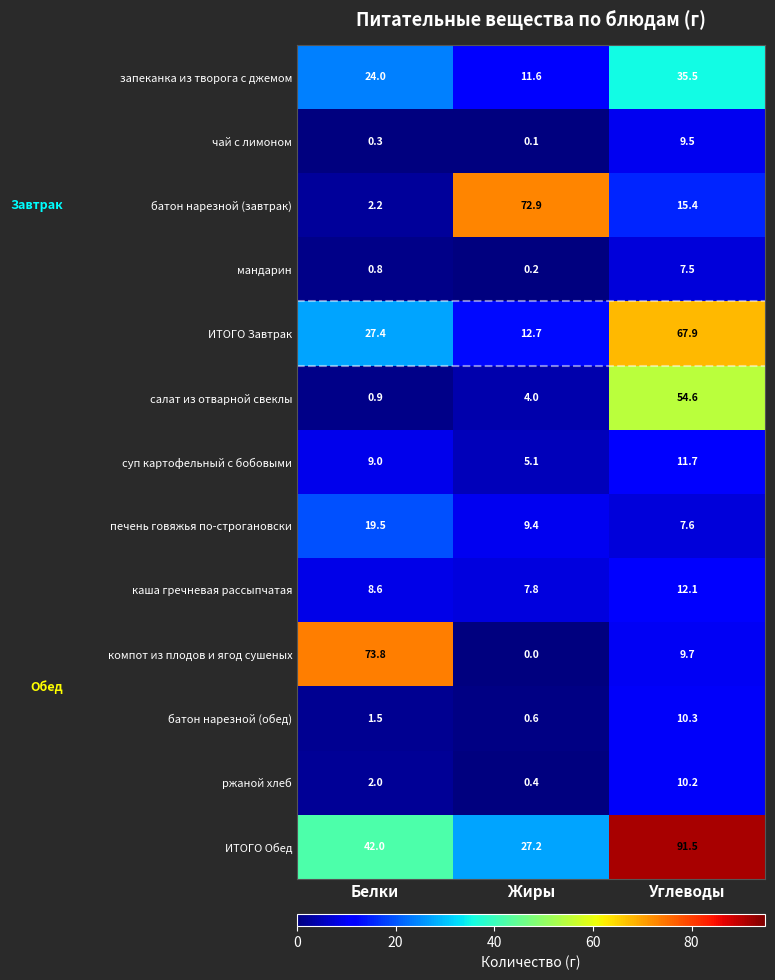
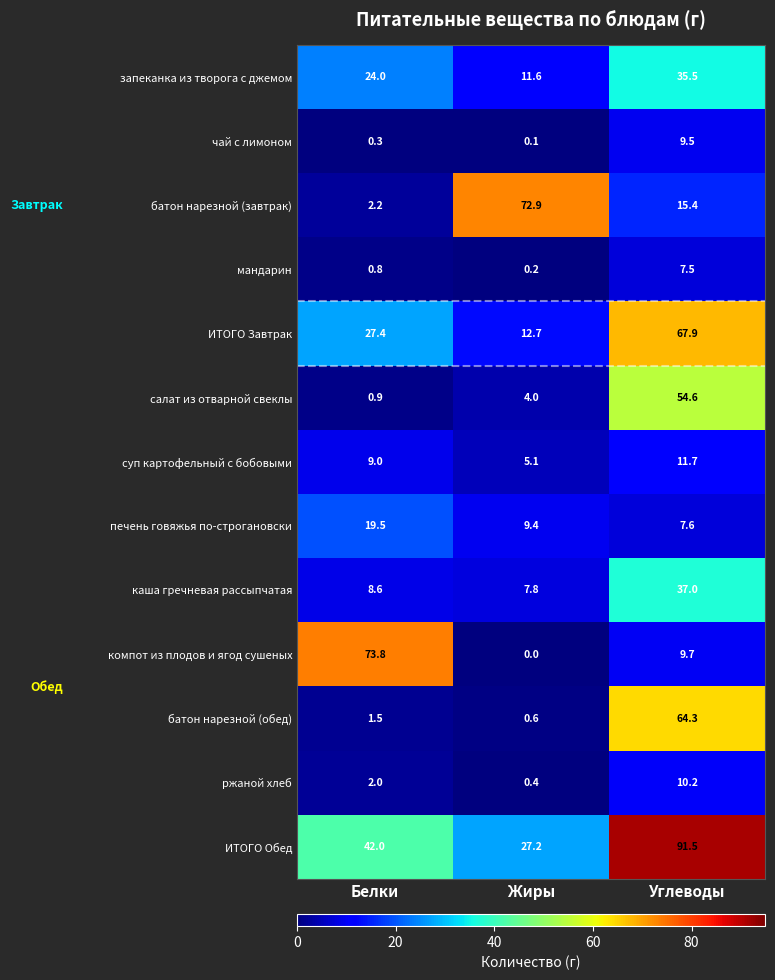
  {
    "запеканка из творога с джемом": {
      "Белки": 24.0,
      "Жиры": 11.6,
      "Углеводы": 35.5
    },
    "чай с лимоном": {
      "Белки": 0.3,
      "Жиры": 0.1,
      "Углеводы": 9.5
    },
    "батон нарезной (завтрак)": {
      "Белки": 2.2,
      "Жиры": 72.9,
      "Углеводы": 15.4
    },
    "мандарин": {
      "Белки": 0.8,
      "Жиры": 0.2,
      "Углеводы": 7.5
    },
    "ИТОГО Завтрак": {
      "Белки": 27.4,
      "Жиры": 12.7,
      "Углеводы": 67.9
    },
    "салат из отварной свеклы": {
      "Белки": 0.9,
      "Жиры": 4.0,
      "Углеводы": 54.6
    },
    "суп картофельный с бобовыми": {
      "Белки": 9.0,
      "Жиры": 5.1,
      "Углеводы": 11.7
    },
    "печень говяжья по-строгановски": {
      "Белки": 19.5,
      "Жиры": 9.4,
      "Углеводы": 7.6
    },
    "каша гречневая рассыпчатая": {
      "Белки": 8.6,
      "Жиры": 7.8,
-     "Углеводы": 12.1
+     "Углеводы": 37.0
    },
    "компот из плодов и ягод сушеных": {
      "Белки": 73.8,
      "Жиры": 0.0,
      "Углеводы": 9.7
    },
    "батон нарезной (обед)": {
      "Белки": 1.5,
      "Жиры": 0.6,
-     "Углеводы": 10.3
+     "Углеводы": 64.3
    },
    "ржаной хлеб": {
      "Белки": 2.0,
      "Жиры": 0.4,
      "Углеводы": 10.2
    },
    "ИТОГО Обед": {
      "Белки": 42.0,
      "Жиры": 27.2,
      "Углеводы": 91.5
    }
  }
